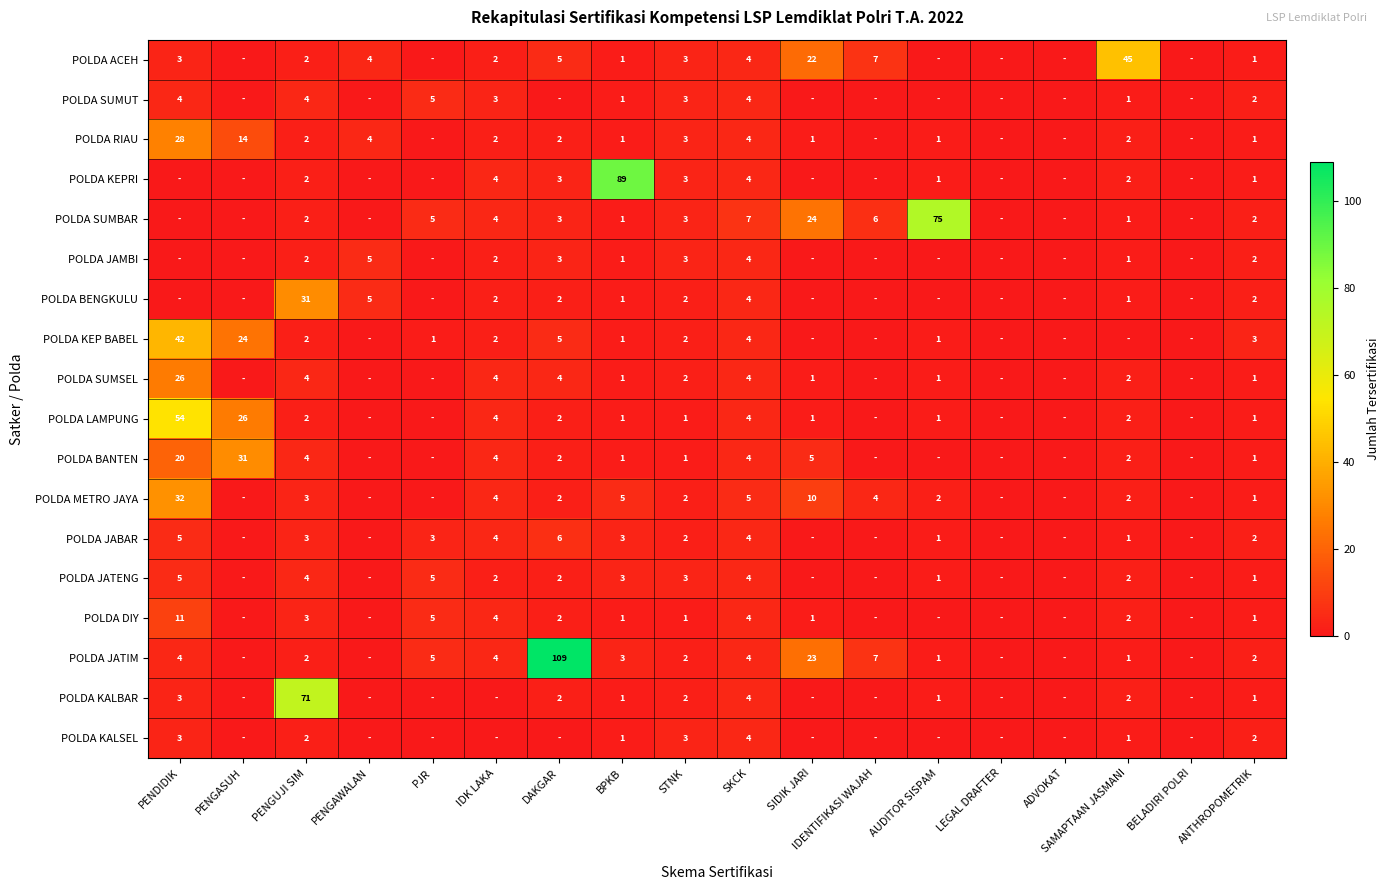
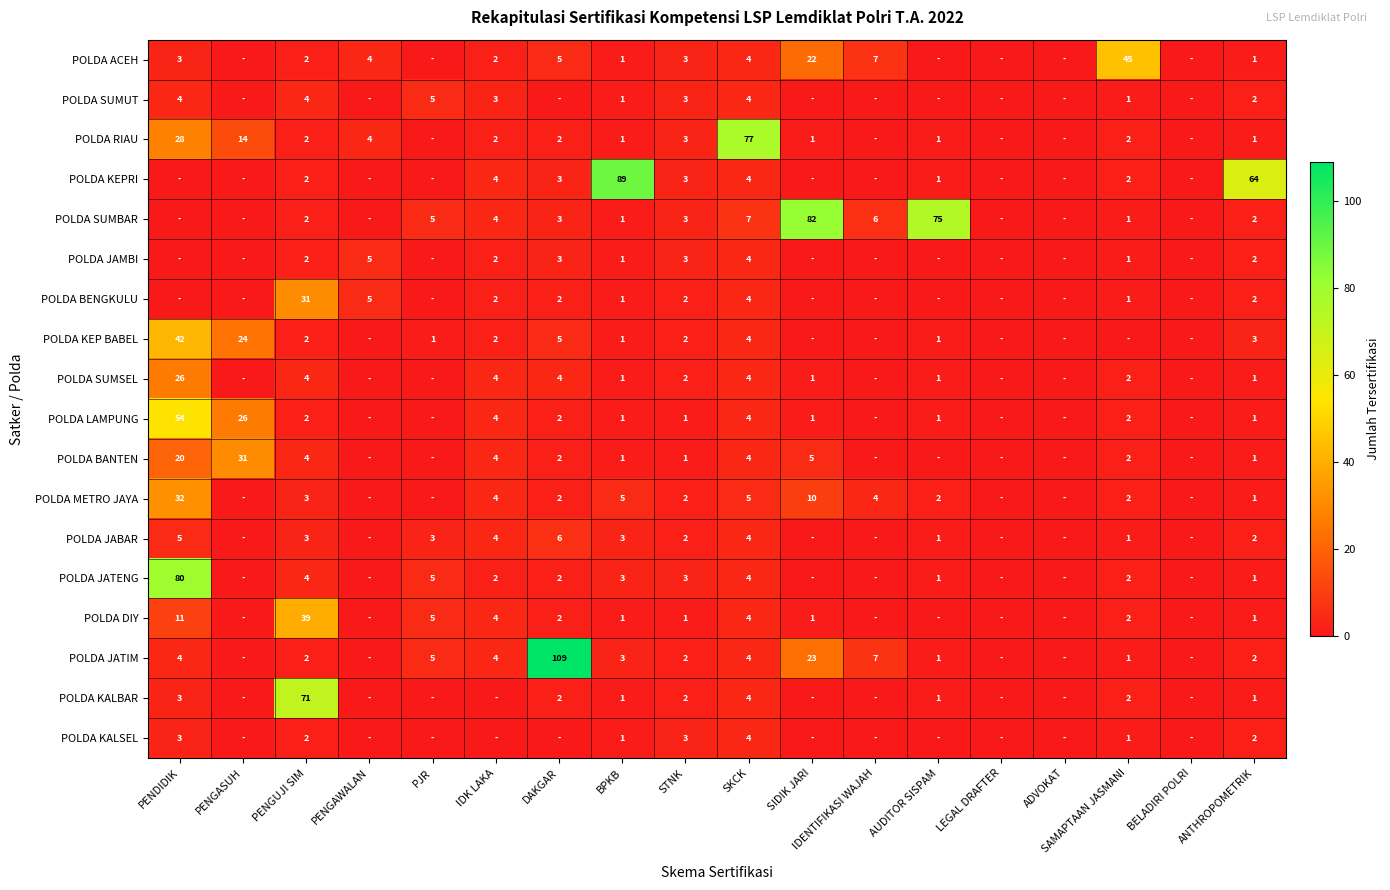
  {
    "POLDA ACEH": {
      "PENDIDIK": 3,
      "PENGUJI SIM": 2,
      "PENGAWALAN": 4,
      "IDK LAKA": 2,
      "DAKGAR": 5,
      "BPKB": 1,
      "STNK": 3,
      "SKCK": 4,
      "SIDIK JARI": 22,
      "IDENTIFIKASI WAJAH": 7,
      "SAMAPTAAN JASMANI": 45,
      "ANTHROPOMETRIK": 1
    },
    "POLDA SUMUT": {
      "PENDIDIK": 4,
      "PENGUJI SIM": 4,
      "PJR": 5,
      "IDK LAKA": 3,
      "BPKB": 1,
      "STNK": 3,
      "SKCK": 4,
      "SAMAPTAAN JASMANI": 1,
      "ANTHROPOMETRIK": 2
    },
    "POLDA RIAU": {
      "PENDIDIK": 28,
      "PENGASUH": 14,
      "PENGUJI SIM": 2,
      "PENGAWALAN": 4,
      "IDK LAKA": 2,
      "DAKGAR": 2,
      "BPKB": 1,
      "STNK": 3,
-     "SKCK": 4,
+     "SKCK": 77,
      "SIDIK JARI": 1,
      "AUDITOR SISPAM": 1,
      "SAMAPTAAN JASMANI": 2,
      "ANTHROPOMETRIK": 1
    },
    "POLDA KEPRI": {
      "PENGUJI SIM": 2,
      "IDK LAKA": 4,
      "DAKGAR": 3,
      "BPKB": 89,
      "STNK": 3,
      "SKCK": 4,
      "AUDITOR SISPAM": 1,
      "SAMAPTAAN JASMANI": 2,
-     "ANTHROPOMETRIK": 1
+     "ANTHROPOMETRIK": 64
    },
    "POLDA SUMBAR": {
      "PENGUJI SIM": 2,
      "PJR": 5,
      "IDK LAKA": 4,
      "DAKGAR": 3,
      "BPKB": 1,
      "STNK": 3,
      "SKCK": 7,
-     "SIDIK JARI": 24,
+     "SIDIK JARI": 82,
      "IDENTIFIKASI WAJAH": 6,
      "AUDITOR SISPAM": 75,
      "SAMAPTAAN JASMANI": 1,
      "ANTHROPOMETRIK": 2
    },
    "POLDA JAMBI": {
      "PENGUJI SIM": 2,
      "PENGAWALAN": 5,
      "IDK LAKA": 2,
      "DAKGAR": 3,
      "BPKB": 1,
      "STNK": 3,
      "SKCK": 4,
      "SAMAPTAAN JASMANI": 1,
      "ANTHROPOMETRIK": 2
    },
    "POLDA BENGKULU": {
      "PENGUJI SIM": 31,
      "PENGAWALAN": 5,
      "IDK LAKA": 2,
      "DAKGAR": 2,
      "BPKB": 1,
      "STNK": 2,
      "SKCK": 4,
      "SAMAPTAAN JASMANI": 1,
      "ANTHROPOMETRIK": 2
    },
    "POLDA KEP BABEL": {
      "PENDIDIK": 42,
      "PENGASUH": 24,
      "PENGUJI SIM": 2,
      "PJR": 1,
      "IDK LAKA": 2,
      "DAKGAR": 5,
      "BPKB": 1,
      "STNK": 2,
      "SKCK": 4,
      "AUDITOR SISPAM": 1,
      "ANTHROPOMETRIK": 3
    },
    "POLDA SUMSEL": {
      "PENDIDIK": 26,
      "PENGUJI SIM": 4,
      "IDK LAKA": 4,
      "DAKGAR": 4,
      "BPKB": 1,
      "STNK": 2,
      "SKCK": 4,
      "SIDIK JARI": 1,
      "AUDITOR SISPAM": 1,
      "SAMAPTAAN JASMANI": 2,
      "ANTHROPOMETRIK": 1
    },
    "POLDA LAMPUNG": {
      "PENDIDIK": 54,
      "PENGASUH": 26,
      "PENGUJI SIM": 2,
      "IDK LAKA": 4,
      "DAKGAR": 2,
      "BPKB": 1,
      "STNK": 1,
      "SKCK": 4,
      "SIDIK JARI": 1,
      "AUDITOR SISPAM": 1,
      "SAMAPTAAN JASMANI": 2,
      "ANTHROPOMETRIK": 1
    },
    "POLDA BANTEN": {
      "PENDIDIK": 20,
      "PENGASUH": 31,
      "PENGUJI SIM": 4,
      "IDK LAKA": 4,
      "DAKGAR": 2,
      "BPKB": 1,
      "STNK": 1,
      "SKCK": 4,
      "SIDIK JARI": 5,
      "SAMAPTAAN JASMANI": 2,
      "ANTHROPOMETRIK": 1
    },
    "POLDA METRO JAYA": {
      "PENDIDIK": 32,
      "PENGUJI SIM": 3,
      "IDK LAKA": 4,
      "DAKGAR": 2,
      "BPKB": 5,
      "STNK": 2,
      "SKCK": 5,
      "SIDIK JARI": 10,
      "IDENTIFIKASI WAJAH": 4,
      "AUDITOR SISPAM": 2,
      "SAMAPTAAN JASMANI": 2,
      "ANTHROPOMETRIK": 1
    },
    "POLDA JABAR": {
      "PENDIDIK": 5,
      "PENGUJI SIM": 3,
      "PJR": 3,
      "IDK LAKA": 4,
      "DAKGAR": 6,
      "BPKB": 3,
      "STNK": 2,
      "SKCK": 4,
      "AUDITOR SISPAM": 1,
      "SAMAPTAAN JASMANI": 1,
      "ANTHROPOMETRIK": 2
    },
    "POLDA JATENG": {
-     "PENDIDIK": 5,
+     "PENDIDIK": 80,
      "PENGUJI SIM": 4,
      "PJR": 5,
      "IDK LAKA": 2,
      "DAKGAR": 2,
      "BPKB": 3,
      "STNK": 3,
      "SKCK": 4,
      "AUDITOR SISPAM": 1,
      "SAMAPTAAN JASMANI": 2,
      "ANTHROPOMETRIK": 1
    },
    "POLDA DIY": {
      "PENDIDIK": 11,
-     "PENGUJI SIM": 3,
+     "PENGUJI SIM": 39,
      "PJR": 5,
      "IDK LAKA": 4,
      "DAKGAR": 2,
      "BPKB": 1,
      "STNK": 1,
      "SKCK": 4,
      "SIDIK JARI": 1,
      "SAMAPTAAN JASMANI": 2,
      "ANTHROPOMETRIK": 1
    },
    "POLDA JATIM": {
      "PENDIDIK": 4,
      "PENGUJI SIM": 2,
      "PJR": 5,
      "IDK LAKA": 4,
      "DAKGAR": 109,
      "BPKB": 3,
      "STNK": 2,
      "SKCK": 4,
      "SIDIK JARI": 23,
      "IDENTIFIKASI WAJAH": 7,
      "AUDITOR SISPAM": 1,
      "SAMAPTAAN JASMANI": 1,
      "ANTHROPOMETRIK": 2
    },
    "POLDA KALBAR": {
      "PENDIDIK": 3,
      "PENGUJI SIM": 71,
      "DAKGAR": 2,
      "BPKB": 1,
      "STNK": 2,
      "SKCK": 4,
      "AUDITOR SISPAM": 1,
      "SAMAPTAAN JASMANI": 2,
      "ANTHROPOMETRIK": 1
    },
    "POLDA KALSEL": {
      "PENDIDIK": 3,
      "PENGUJI SIM": 2,
      "BPKB": 1,
      "STNK": 3,
      "SKCK": 4,
      "SAMAPTAAN JASMANI": 1,
      "ANTHROPOMETRIK": 2
    }
  }
